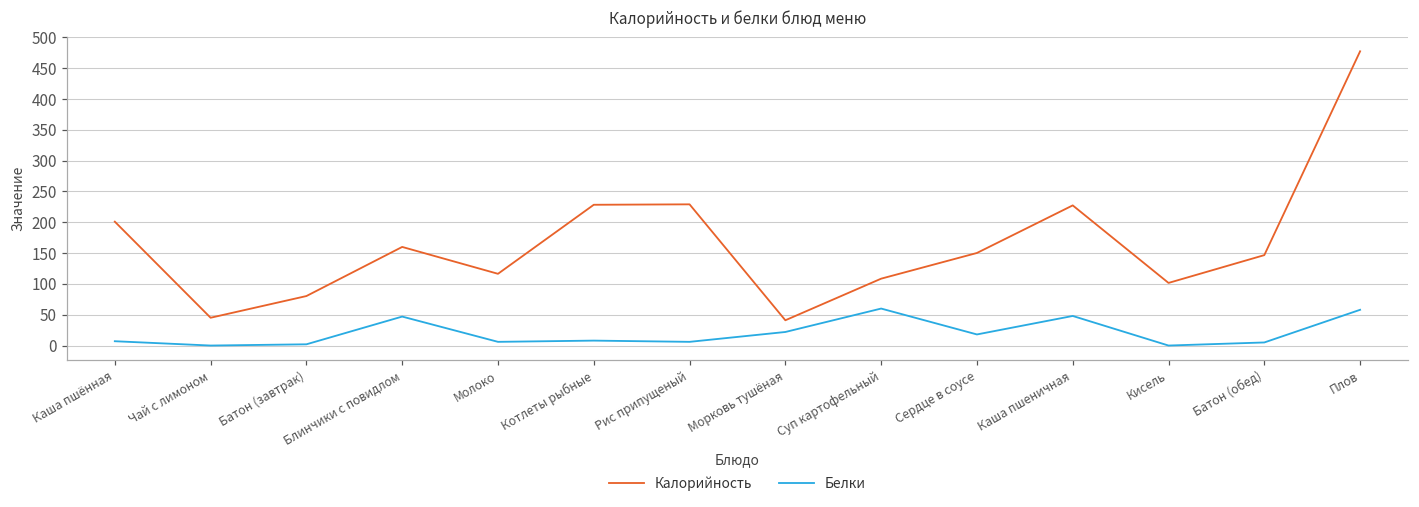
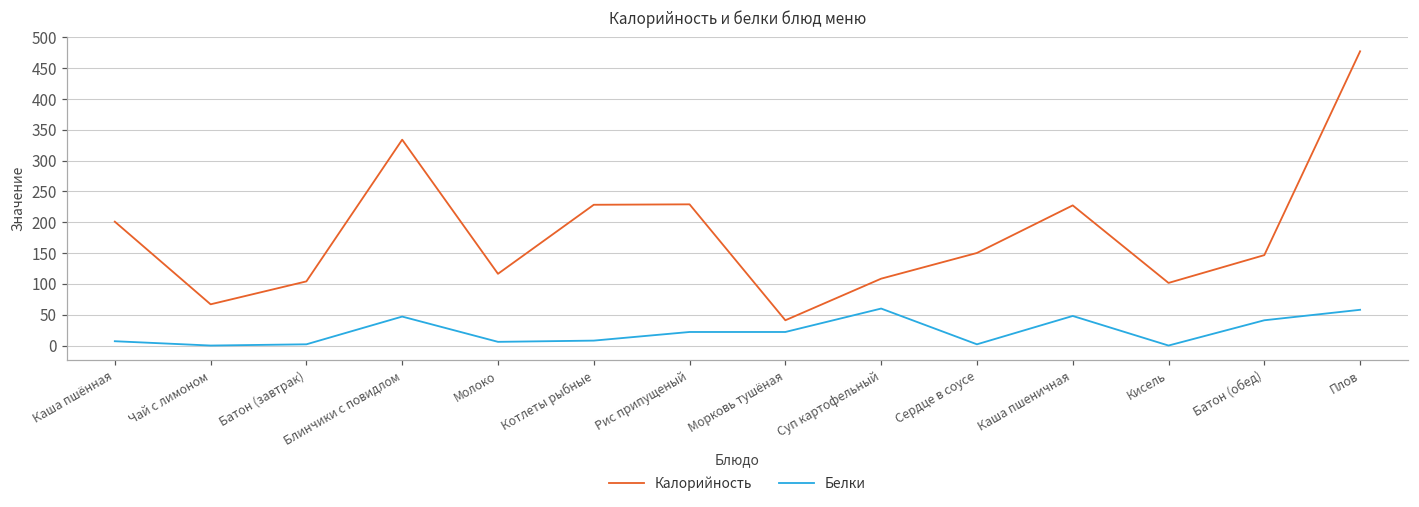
  {
    "Калорийность": {
      "Каша пшённая": 200,
-     "Чай с лимоном": 50,
-     "Батон (завтрак)": 80,
-     "Блинчики с повидлом": 160,
+     "Чай с лимоном": 70,
+     "Батон (завтрак)": 100,
+     "Блинчики с повидлом": 330,
      "Молоко": 120,
      "Котлеты рыбные": 230,
      "Рис припущеный": 230,
      "Морковь тушёная": 40,
      "Суп картофельный": 110,
      "Сердце в соусе": 150,
      "Каша пшеничная": 230,
      "Кисель": 100,
      "Батон (обед)": 150,
      "Плов": 480
    },
    "Белки": {
      "Каша пшённая": 10,
      "Чай с лимоном": 0,
      "Батон (завтрак)": 0,
      "Блинчики с повидлом": 50,
      "Молоко": 10,
      "Котлеты рыбные": 10,
-     "Рис припущеный": 10,
+     "Рис припущеный": 20,
      "Морковь тушёная": 20,
      "Суп картофельный": 60,
-     "Сердце в соусе": 20,
+     "Сердце в соусе": 0,
      "Каша пшеничная": 50,
      "Кисель": 0,
-     "Батон (обед)": 10,
+     "Батон (обед)": 40,
      "Плов": 60
    }
  }
